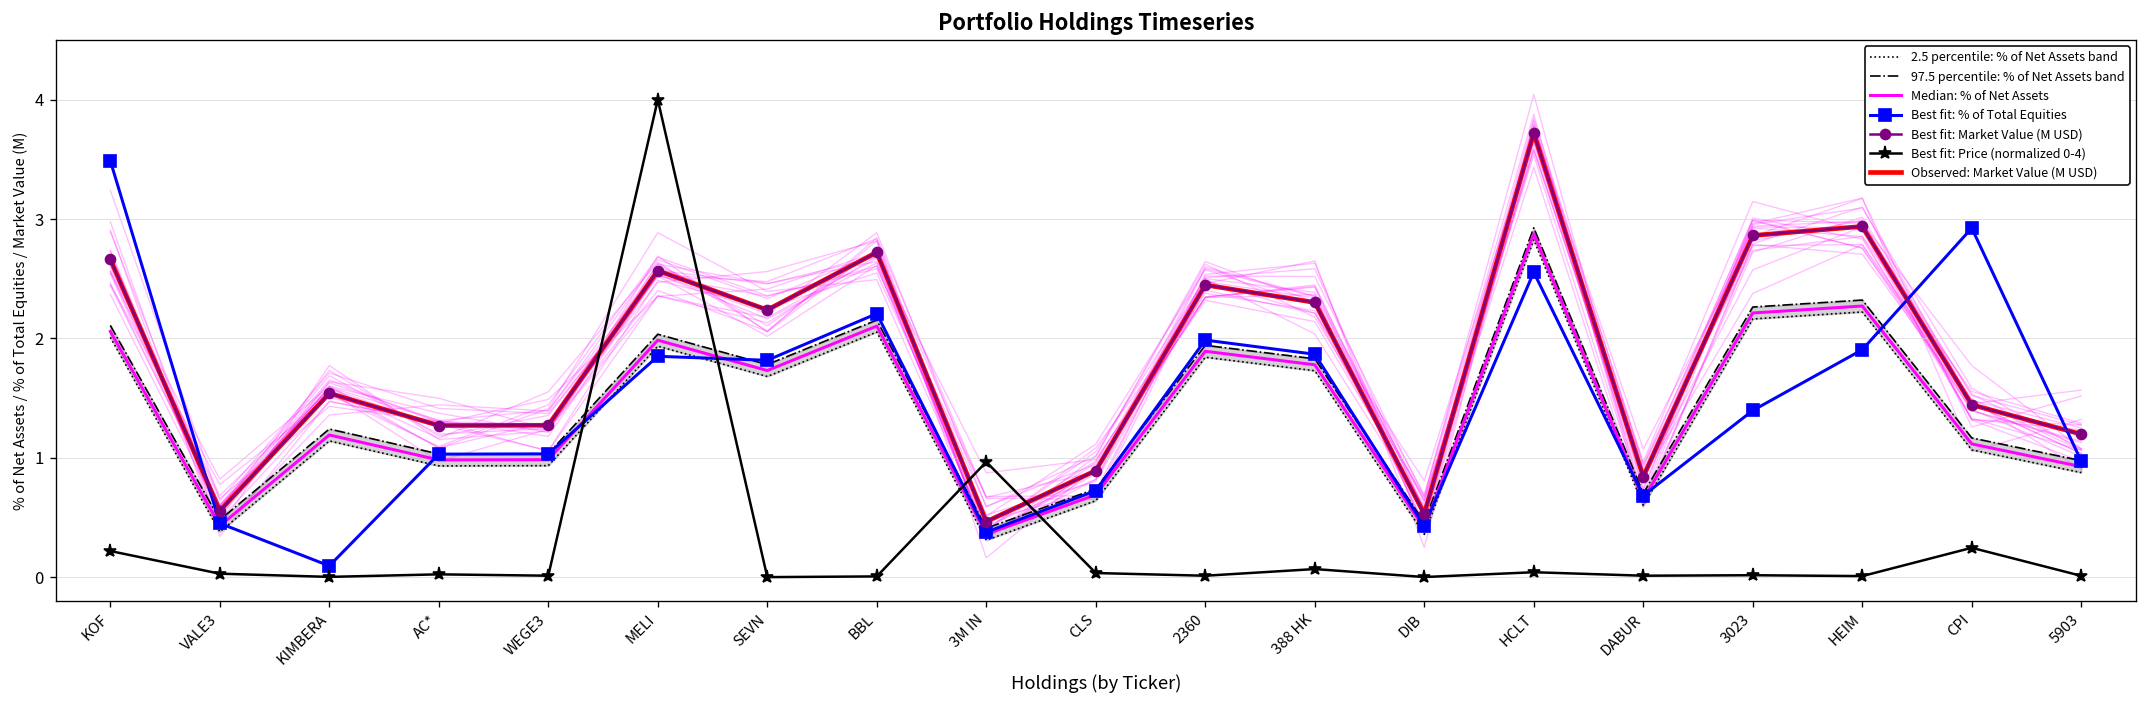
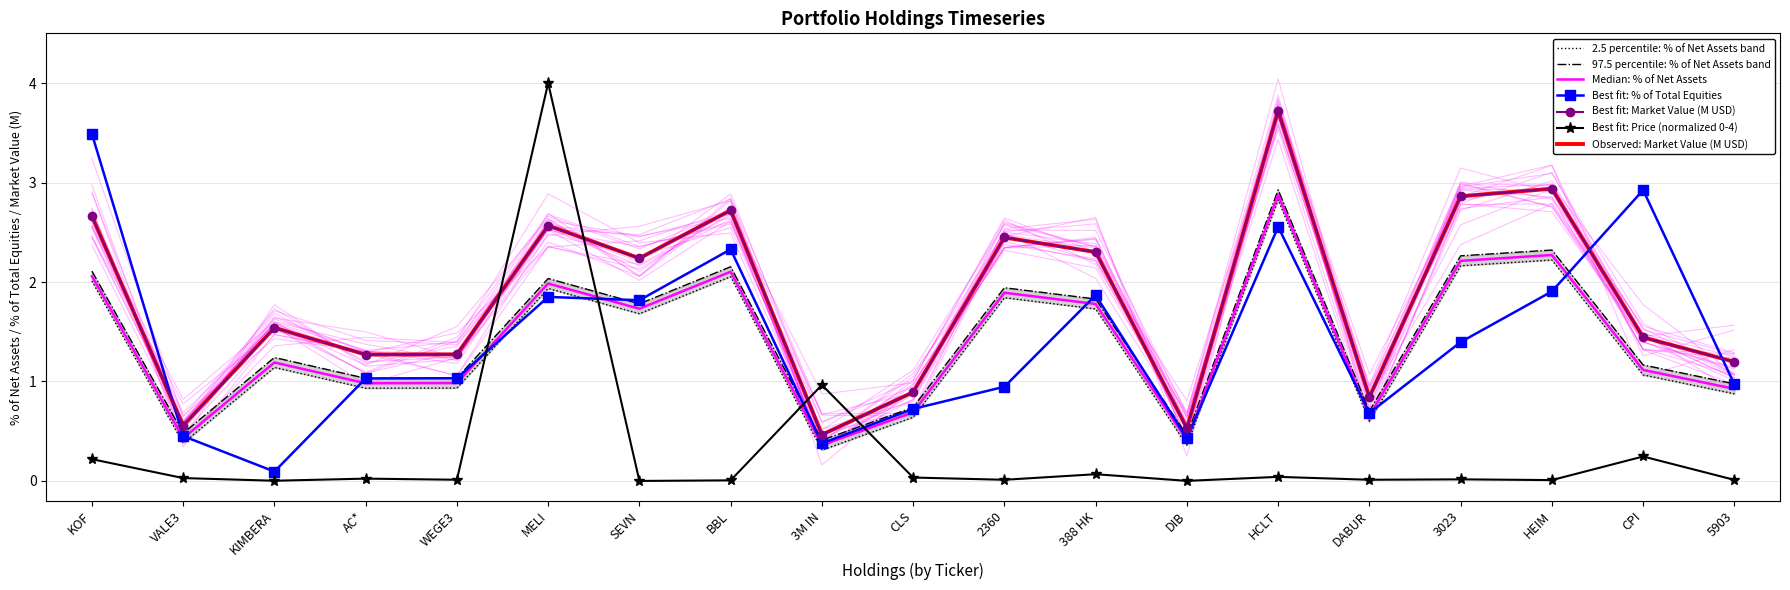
  {
    "Best fit: % of Total Equities": {
      "KOF": 3.5,
      "KIMBERA": 0.1,
      "MELI": 1.9,
      "SEVN": 1.8,
-     "BBL": 2.2,
-     "2360": 2.0,
+     "BBL": 2.3,
+     "2360": 0.9,
      "388 HK": 1.9,
      "HCLT": 2.6,
      "3023": 1.4,
      "HEIM": 1.9,
      "CPI": 2.9
    },
    "Observed: Market Value (M USD)": {
      "5903": 1.2
    }
  }
